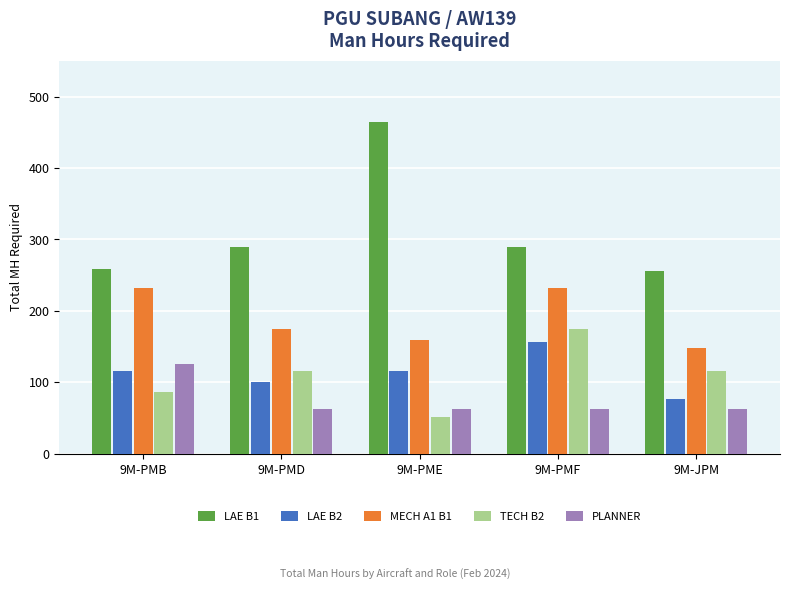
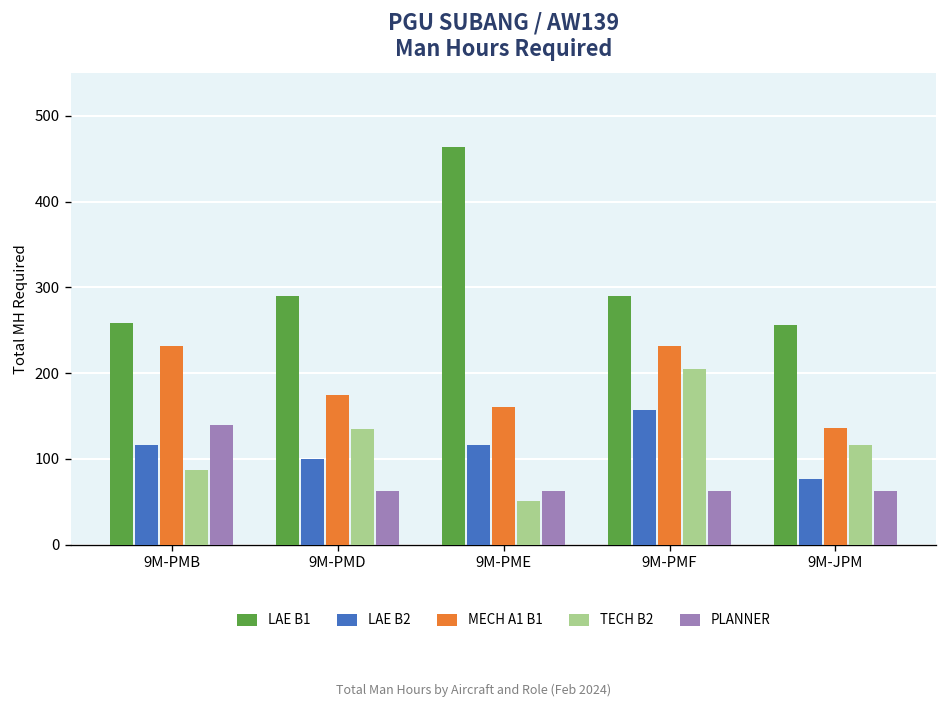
  {
    "LAE B1": {
      "9M-PMB": 260,
      "9M-PMD": 290,
      "9M-PME": 460,
      "9M-PMF": 290,
      "9M-JPM": 260
    },
    "LAE B2": {
      "9M-PMB": 120,
      "9M-PMD": 100,
      "9M-PME": 120,
      "9M-PMF": 160,
      "9M-JPM": 80
    },
    "MECH A1 B1": {
      "9M-PMB": 230,
      "9M-PMD": 170,
      "9M-PME": 160,
      "9M-PMF": 230,
-     "9M-JPM": 150
+     "9M-JPM": 140
    },
    "TECH B2": {
      "9M-PMB": 90,
-     "9M-PMD": 120,
+     "9M-PMD": 140,
      "9M-PME": 50,
-     "9M-PMF": 170,
+     "9M-PMF": 210,
      "9M-JPM": 120
    },
    "PLANNER": {
-     "9M-PMB": 130,
+     "9M-PMB": 140,
      "9M-PMD": 60,
      "9M-PME": 60,
      "9M-PMF": 60,
      "9M-JPM": 60
    }
  }
